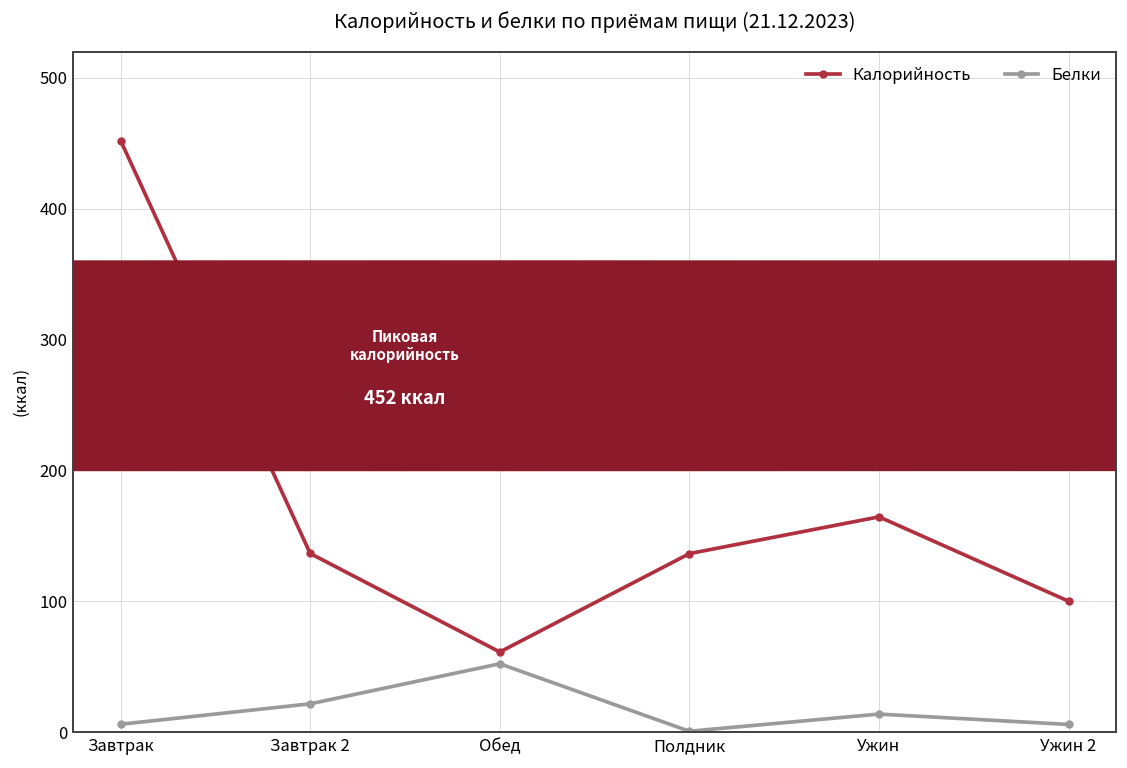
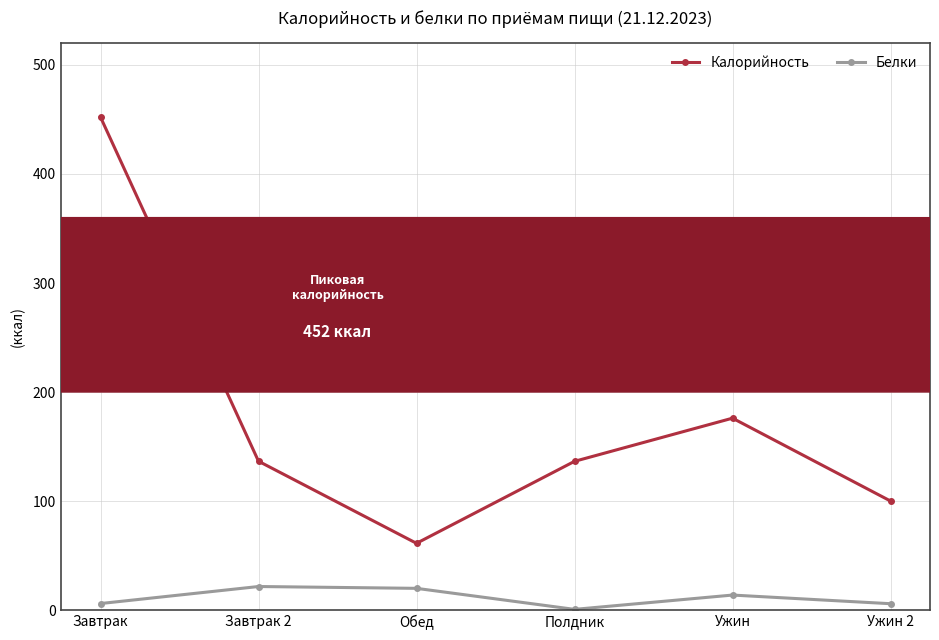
  {
    "Калорийность": {
      "Завтрак": 452,
      "Завтрак 2": 137,
      "Обед": 61,
      "Полдник": 136,
-     "Ужин": 165,
+     "Ужин": 176,
      "Ужин 2": 100
    },
    "Белки": {
      "Завтрак": 6,
      "Завтрак 2": 22,
-     "Обед": 52,
+     "Обед": 20,
      "Полдник": 1,
      "Ужин": 14,
      "Ужин 2": 6
    }
  }
